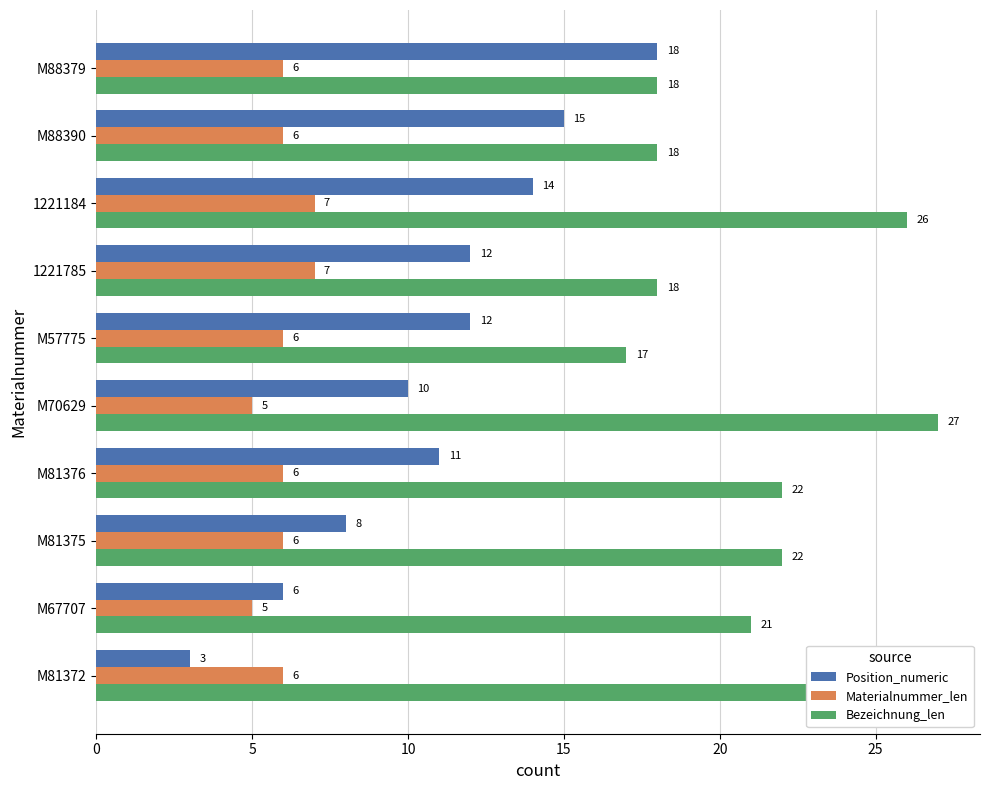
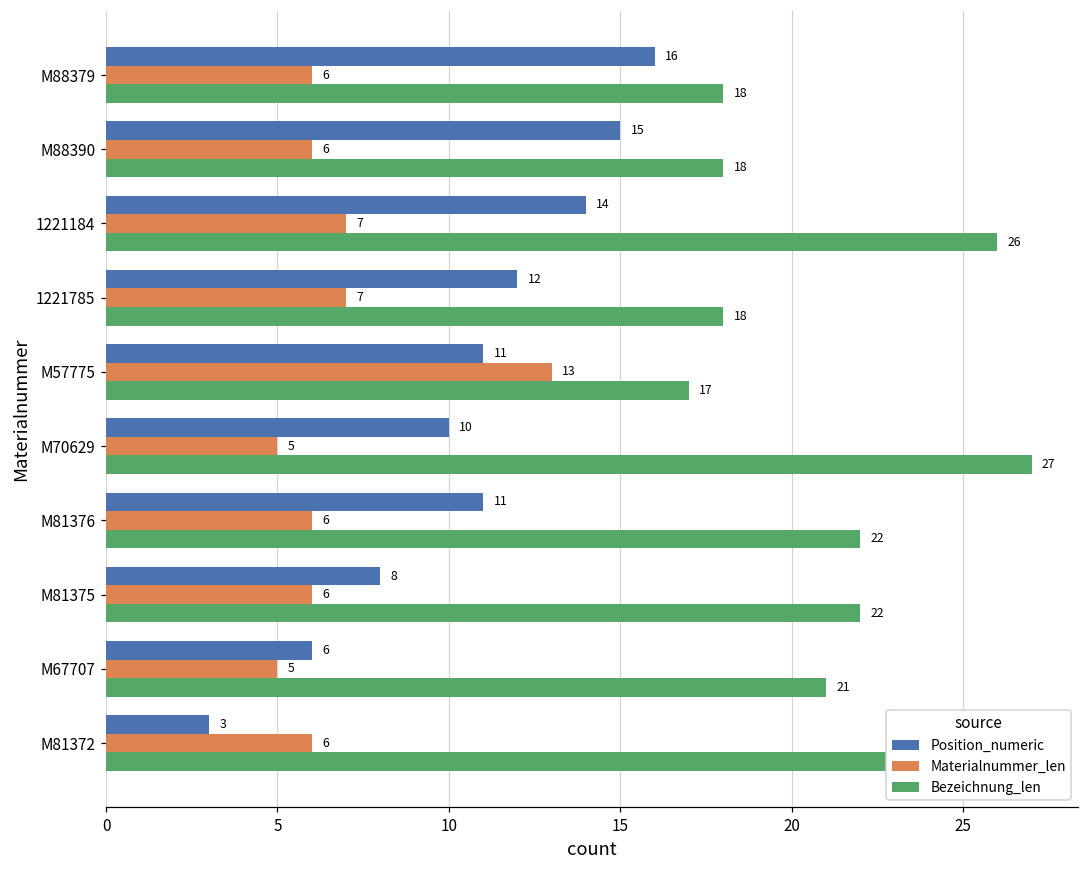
  {
    "Position_numeric": {
-     "M88379": 18,
+     "M88379": 16,
      "M88390": 15,
      "1221184": 14,
      "1221785": 12,
-     "M57775": 12,
+     "M57775": 11,
      "M70629": 10,
      "M81376": 11,
      "M81375": 8,
      "M67707": 6,
      "M81372": 3
    },
    "Materialnummer_len": {
      "M88379": 6,
      "M88390": 6,
      "1221184": 7,
      "1221785": 7,
-     "M57775": 6,
+     "M57775": 13,
      "M70629": 5,
      "M81376": 6,
      "M81375": 6,
      "M67707": 5,
      "M81372": 6
    },
    "Bezeichnung_len": {
      "M88379": 18,
      "M88390": 18,
      "1221184": 26,
      "1221785": 18,
      "M57775": 17,
      "M70629": 27,
      "M81376": 22,
      "M81375": 22,
      "M67707": 21
    }
  }
